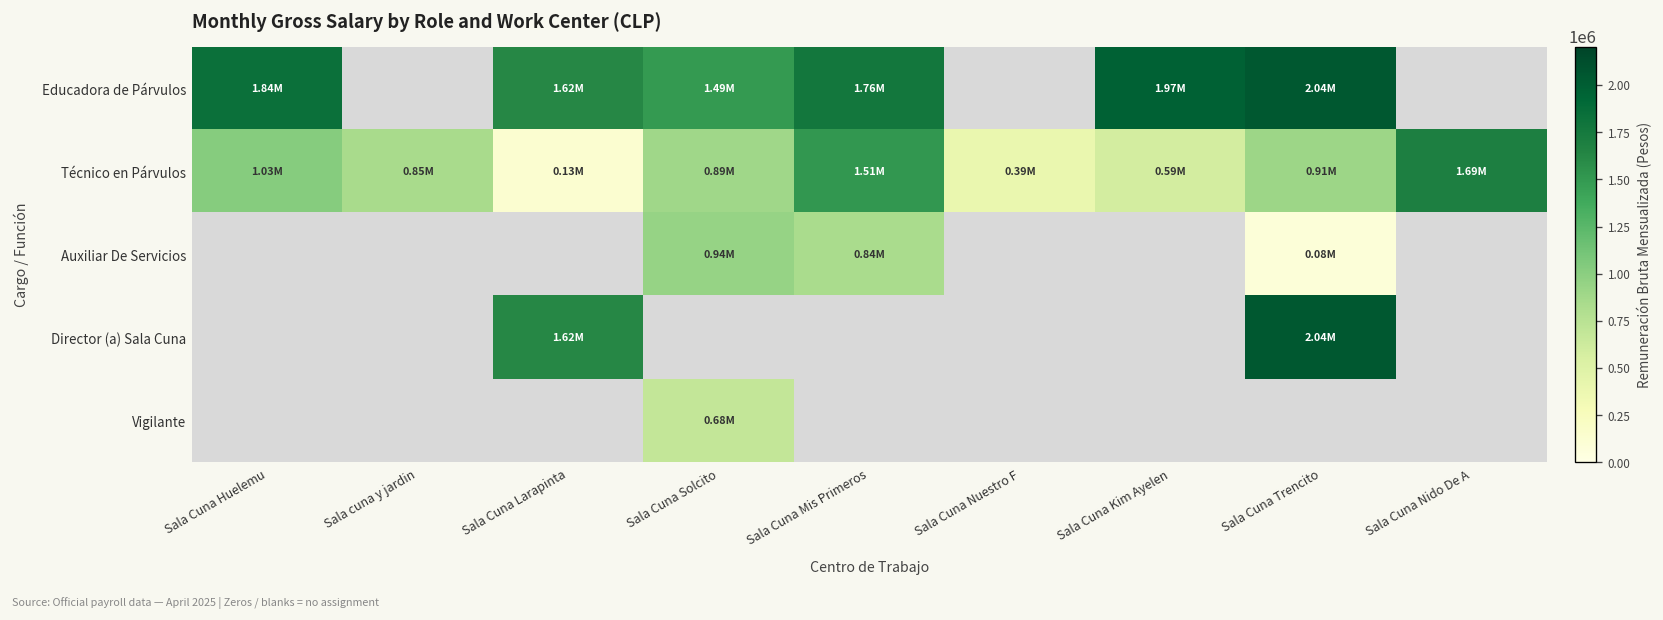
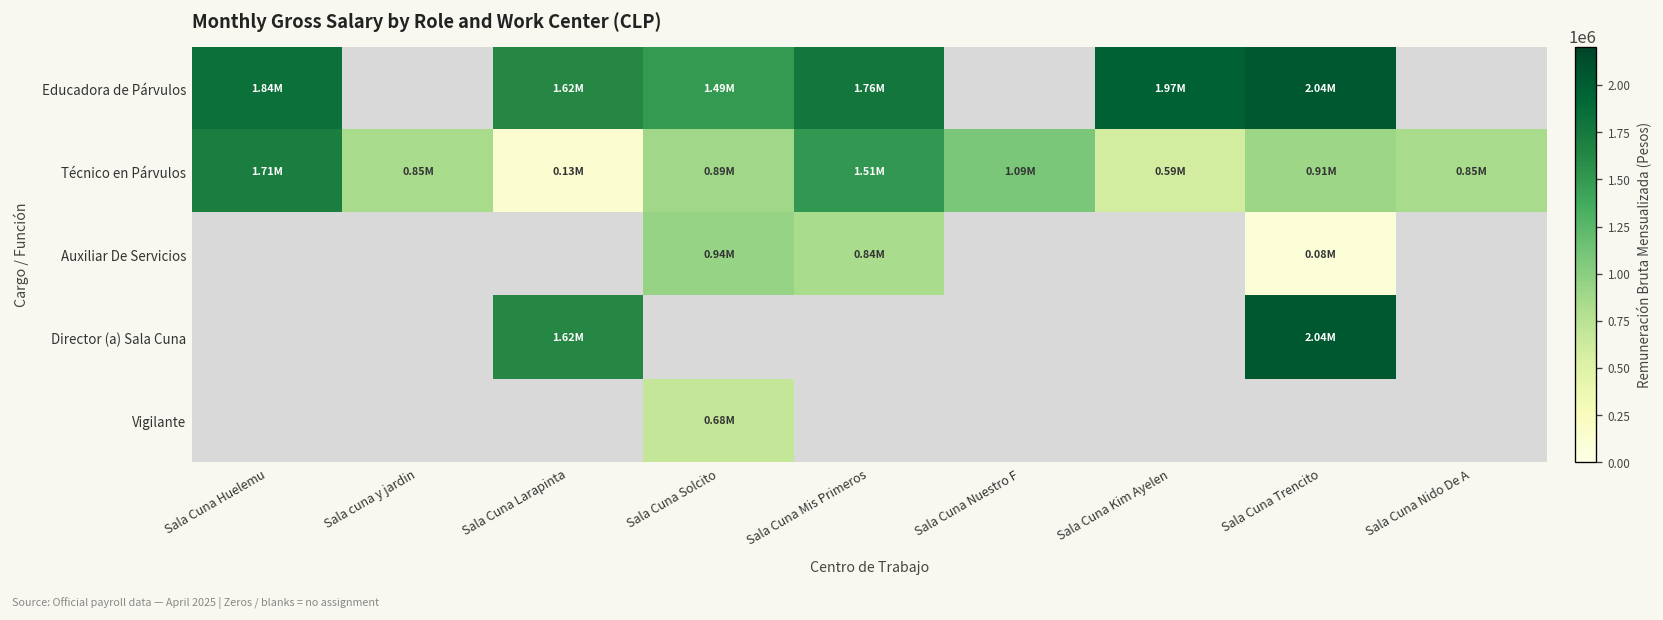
  {
    "Educadora de Párvulos": {
      "Sala Cuna Huelemu": "1.84M",
      "Sala Cuna Larapinta": "1.62M",
      "Sala Cuna Solcito": "1.49M",
      "Sala Cuna Mis Primeros": "1.76M",
      "Sala Cuna Kim Ayelen": "1.97M",
      "Sala Cuna Trencito": "2.04M"
    },
    "Técnico en Párvulos": {
-     "Sala Cuna Huelemu": "1.03M",
+     "Sala Cuna Huelemu": "1.71M",
      "Sala cuna y jardin": "0.85M",
      "Sala Cuna Larapinta": "0.13M",
      "Sala Cuna Solcito": "0.89M",
      "Sala Cuna Mis Primeros": "1.51M",
-     "Sala Cuna Nuestro F": "0.39M",
+     "Sala Cuna Nuestro F": "1.09M",
      "Sala Cuna Kim Ayelen": "0.59M",
      "Sala Cuna Trencito": "0.91M",
-     "Sala Cuna Nido De A": "1.69M"
+     "Sala Cuna Nido De A": "0.85M"
    },
    "Auxiliar De Servicios": {
      "Sala Cuna Solcito": "0.94M",
      "Sala Cuna Mis Primeros": "0.84M",
      "Sala Cuna Trencito": "0.08M"
    },
    "Director (a) Sala Cuna": {
      "Sala Cuna Larapinta": "1.62M",
      "Sala Cuna Trencito": "2.04M"
    },
    "Vigilante": {
      "Sala Cuna Solcito": "0.68M"
    }
  }
